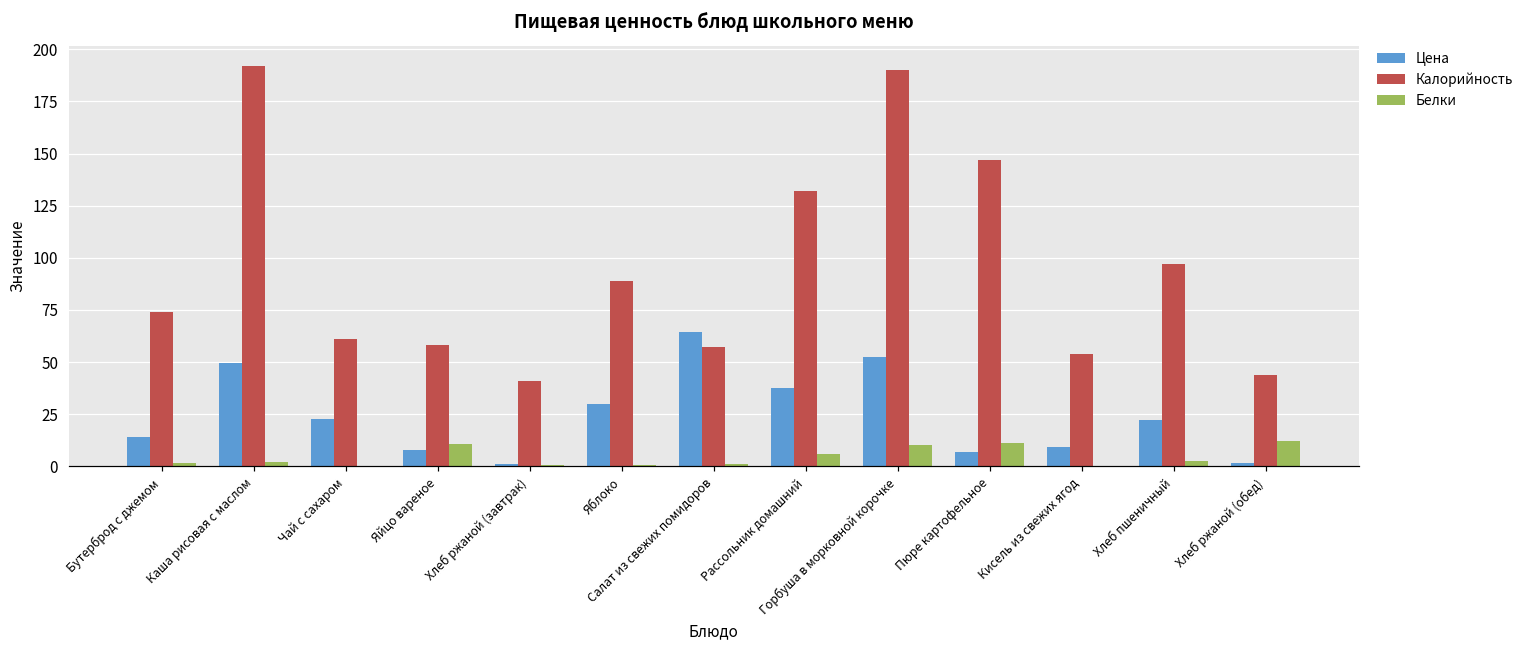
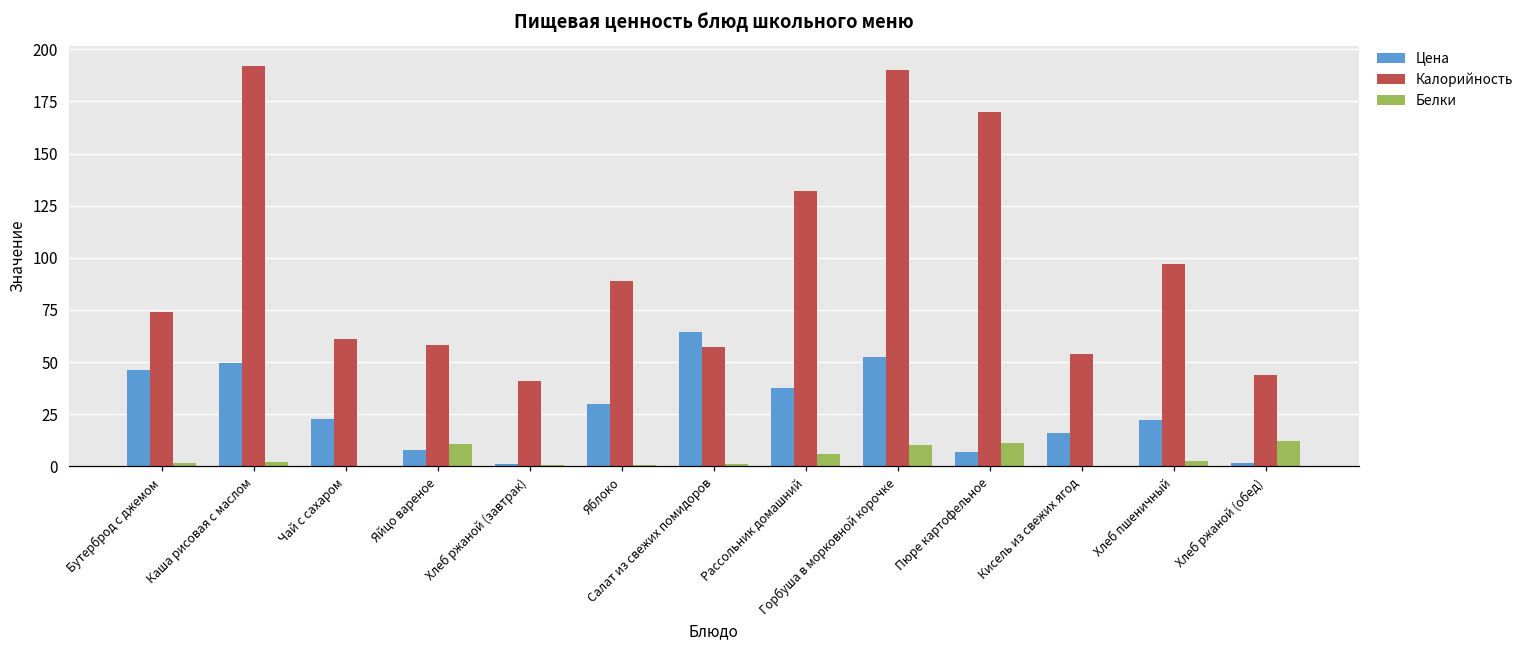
  {
    "Цена": {
-     "Бутерброд с джемом": 14,
+     "Бутерброд с джемом": 46,
      "Каша рисовая с маслом": 49,
      "Чай с сахаром": 23,
      "Яйцо вареное": 8,
      "Яблоко": 30,
      "Салат из свежих помидоров": 64,
      "Рассольник домашний": 37,
      "Горбуша в морковной корочке": 53,
      "Пюре картофельное": 7,
-     "Кисель из свежих ягод": 9,
+     "Кисель из свежих ягод": 16,
      "Хлеб пшеничный": 22,
      "Хлеб ржаной (обед)": 2
    },
    "Калорийность": {
      "Бутерброд с джемом": 74,
      "Каша рисовая с маслом": 192,
      "Чай с сахаром": 61,
      "Яйцо вареное": 58,
      "Хлеб ржаной (завтрак)": 41,
      "Яблоко": 89,
      "Салат из свежих помидоров": 57,
      "Рассольник домашний": 132,
      "Горбуша в морковной корочке": 190,
-     "Пюре картофельное": 147,
+     "Пюре картофельное": 170,
      "Кисель из свежих ягод": 54,
      "Хлеб пшеничный": 97,
      "Хлеб ржаной (обед)": 44
    },
    "Белки": {
      "Бутерброд с джемом": 2,
      "Каша рисовая с маслом": 2,
      "Яйцо вареное": 11,
      "Рассольник домашний": 6,
      "Горбуша в морковной корочке": 10,
      "Пюре картофельное": 11,
      "Хлеб пшеничный": 3,
      "Хлеб ржаной (обед)": 12
    }
  }
